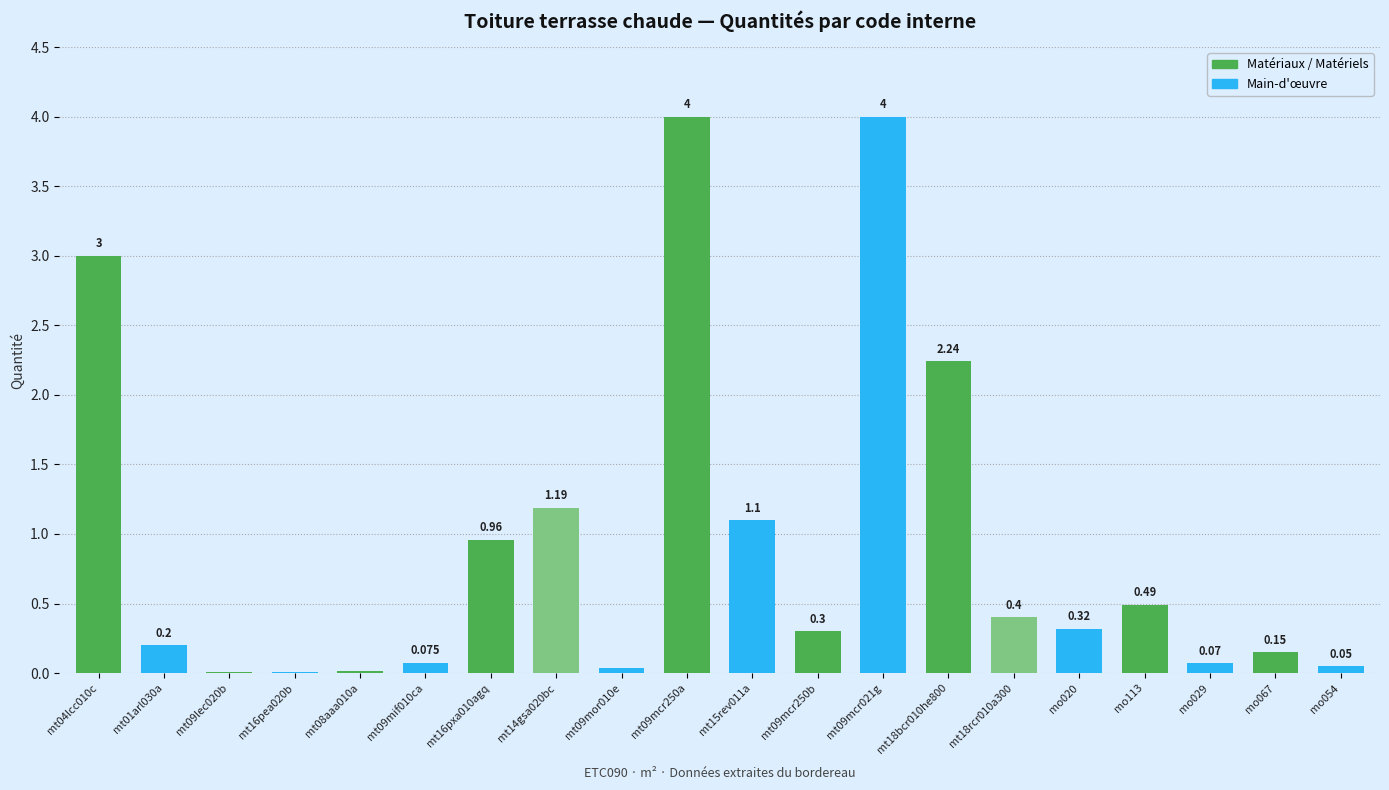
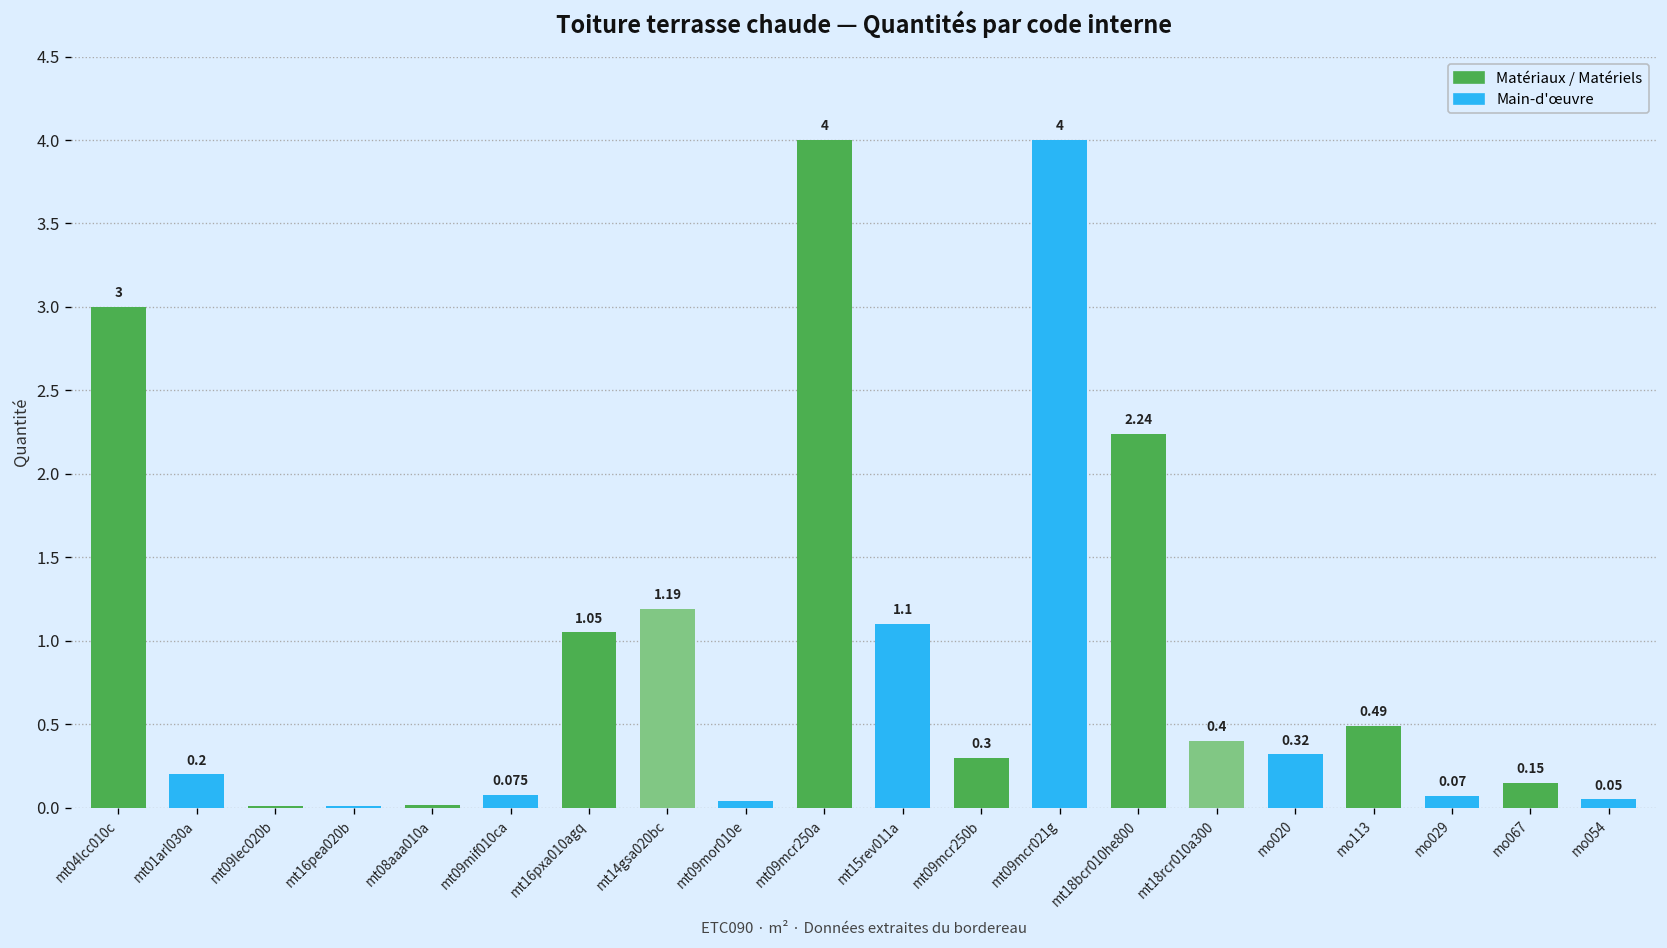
  {
    "mt04lcc010c": 3,
    "mt01arl030a": 0.2,
    "mt09mif010ca": 0.075,
-   "mt16pxa010agq": 0.96,
+   "mt16pxa010agq": 1.05,
    "mt14gsa020bc": 1.19,
    "mt09mcr250a": 4,
    "mt15rev011a": 1.1,
    "mt09mcr250b": 0.3,
    "mt09mcr021g": 4,
    "mt18bcr010he800": 2.24,
    "mt18rcr010a300": 0.4,
    "mo020": 0.32,
    "mo113": 0.49,
    "mo029": 0.07,
    "mo067": 0.15,
    "mo054": 0.05
  }
